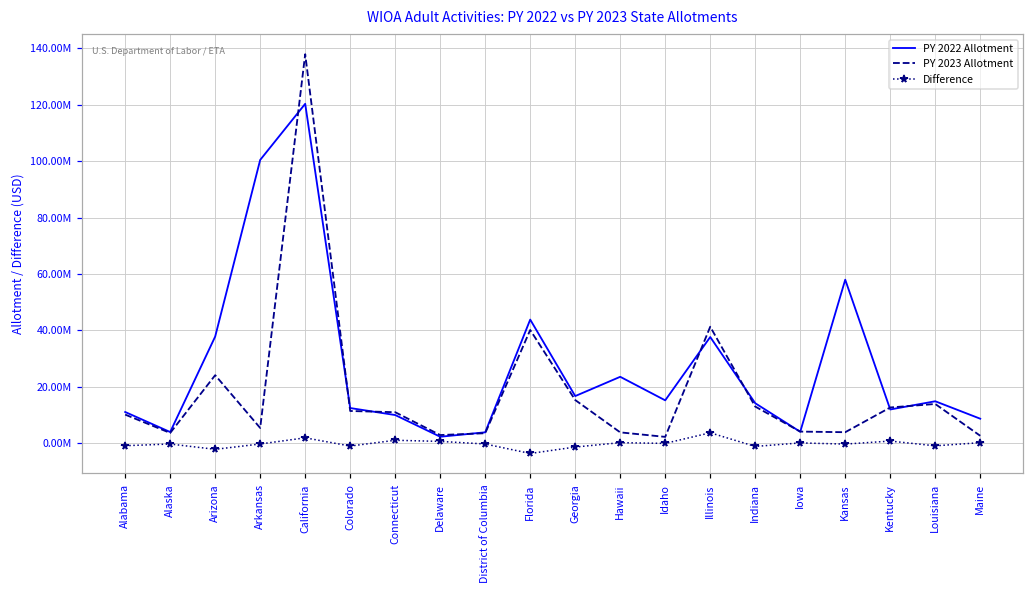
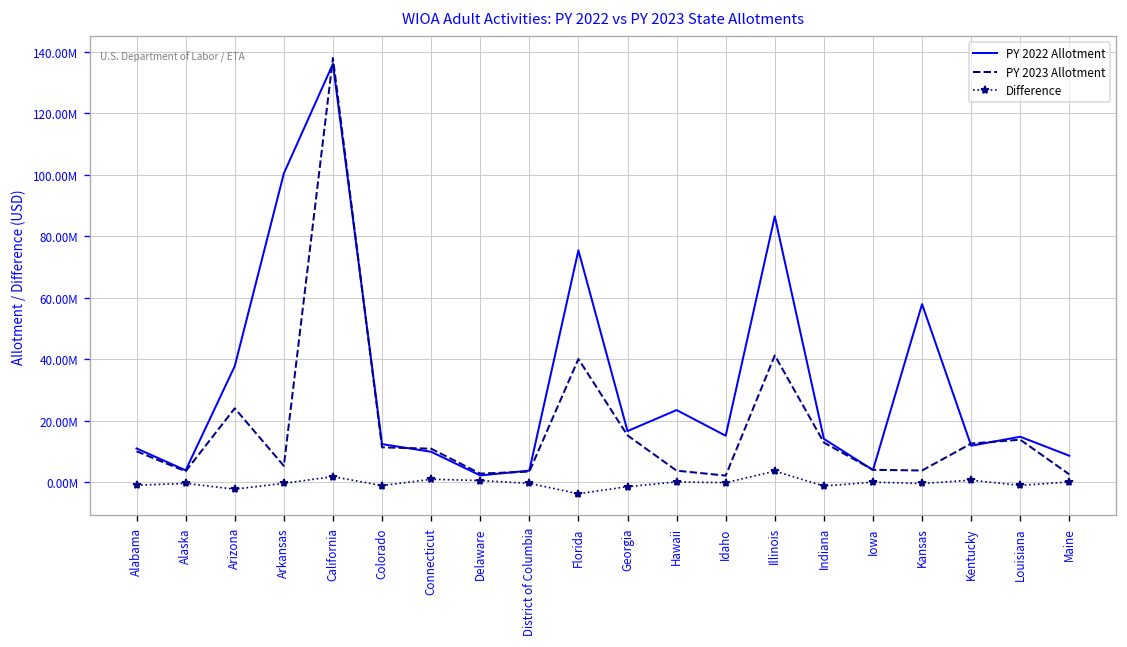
  {
    "PY 2022 Allotment": {
      "Arizona": 38000000,
      "Arkansas": 100000000,
-     "California": 120000000,
+     "California": 136000000,
      "Colorado": 12000000,
      "Connecticut": 10000000,
-     "Florida": 44000000,
+     "Florida": 75000000,
      "Georgia": 17000000,
      "Hawaii": 24000000,
      "Idaho": 15000000,
-     "Illinois": 38000000,
+     "Illinois": 87000000,
      "Indiana": 14000000,
      "Kansas": 58000000,
      "Maine": 9000000
    }
  }
